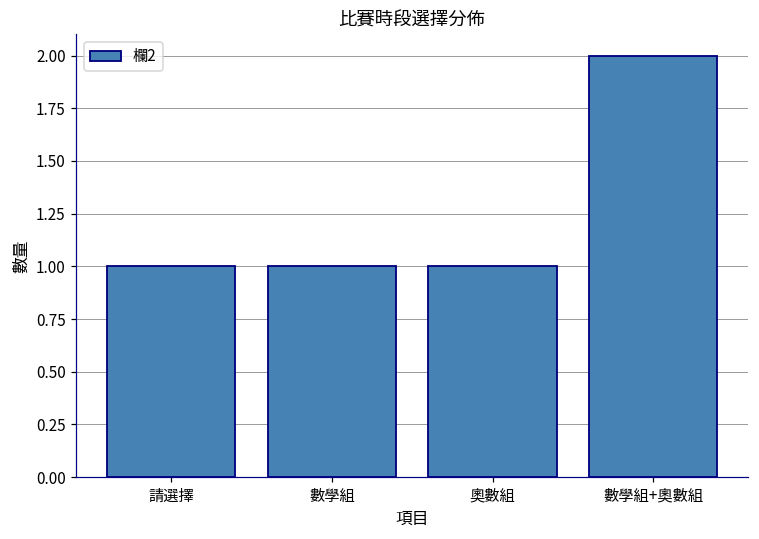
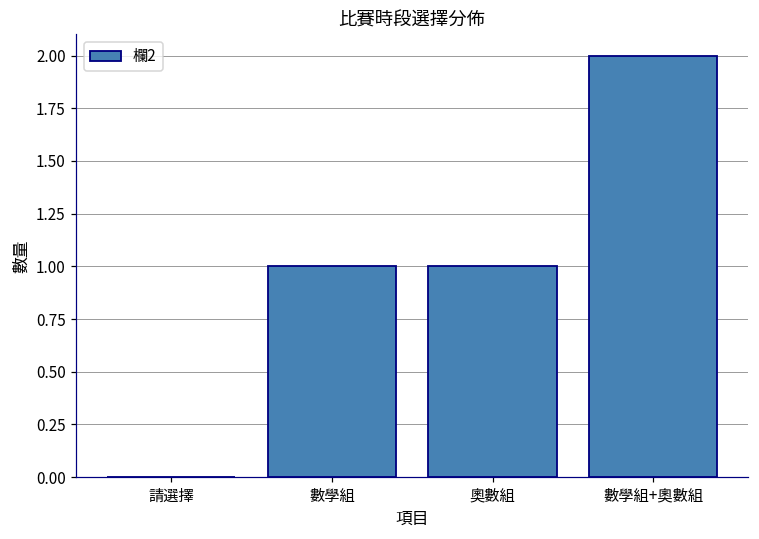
  {
-   "請選擇": 1,
+   "請選擇": 0,
    "數學組": 1,
    "奧數組": 1,
    "數學組+奧數組": 2
  }
